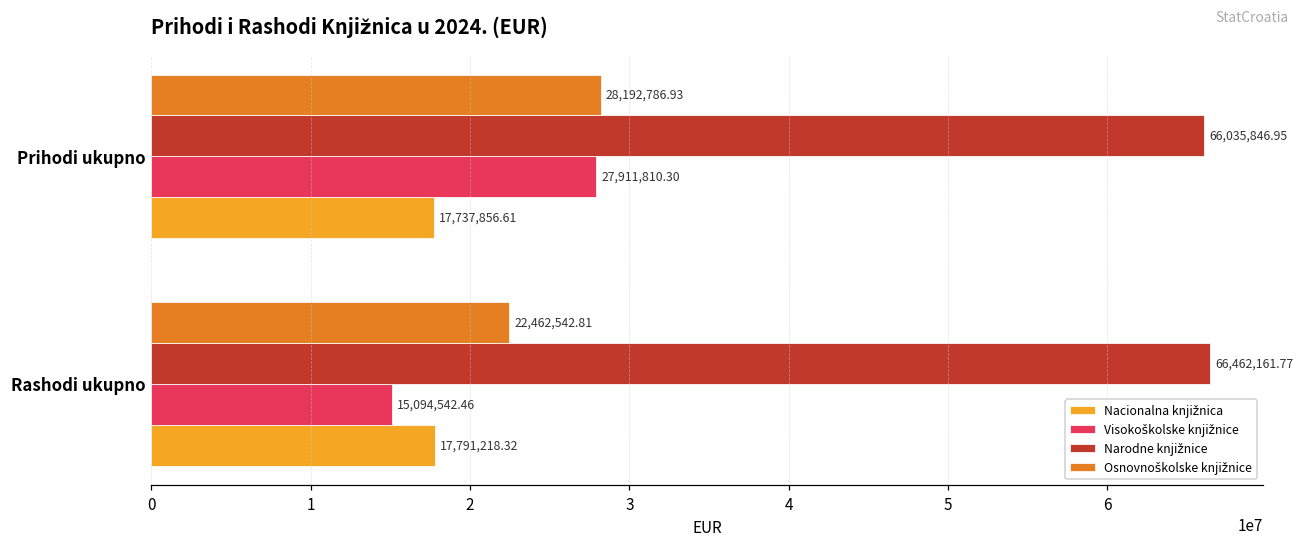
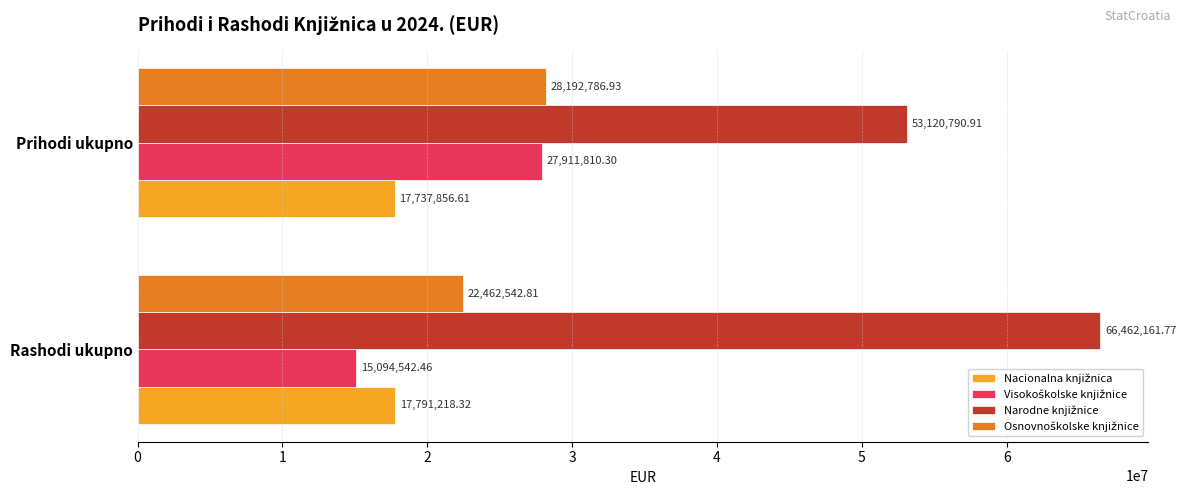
  {
    "Visokoškolske knjižnice": {
      "Prihodi ukupno": "27,911,810.30",
      "Rashodi ukupno": "15,094,542.46"
    },
    "Narodne knjižnice": {
-     "Prihodi ukupno": "66,035,846.95",
+     "Prihodi ukupno": "53,120,790.91",
      "Rashodi ukupno": "66,462,161.77"
    }
  }
